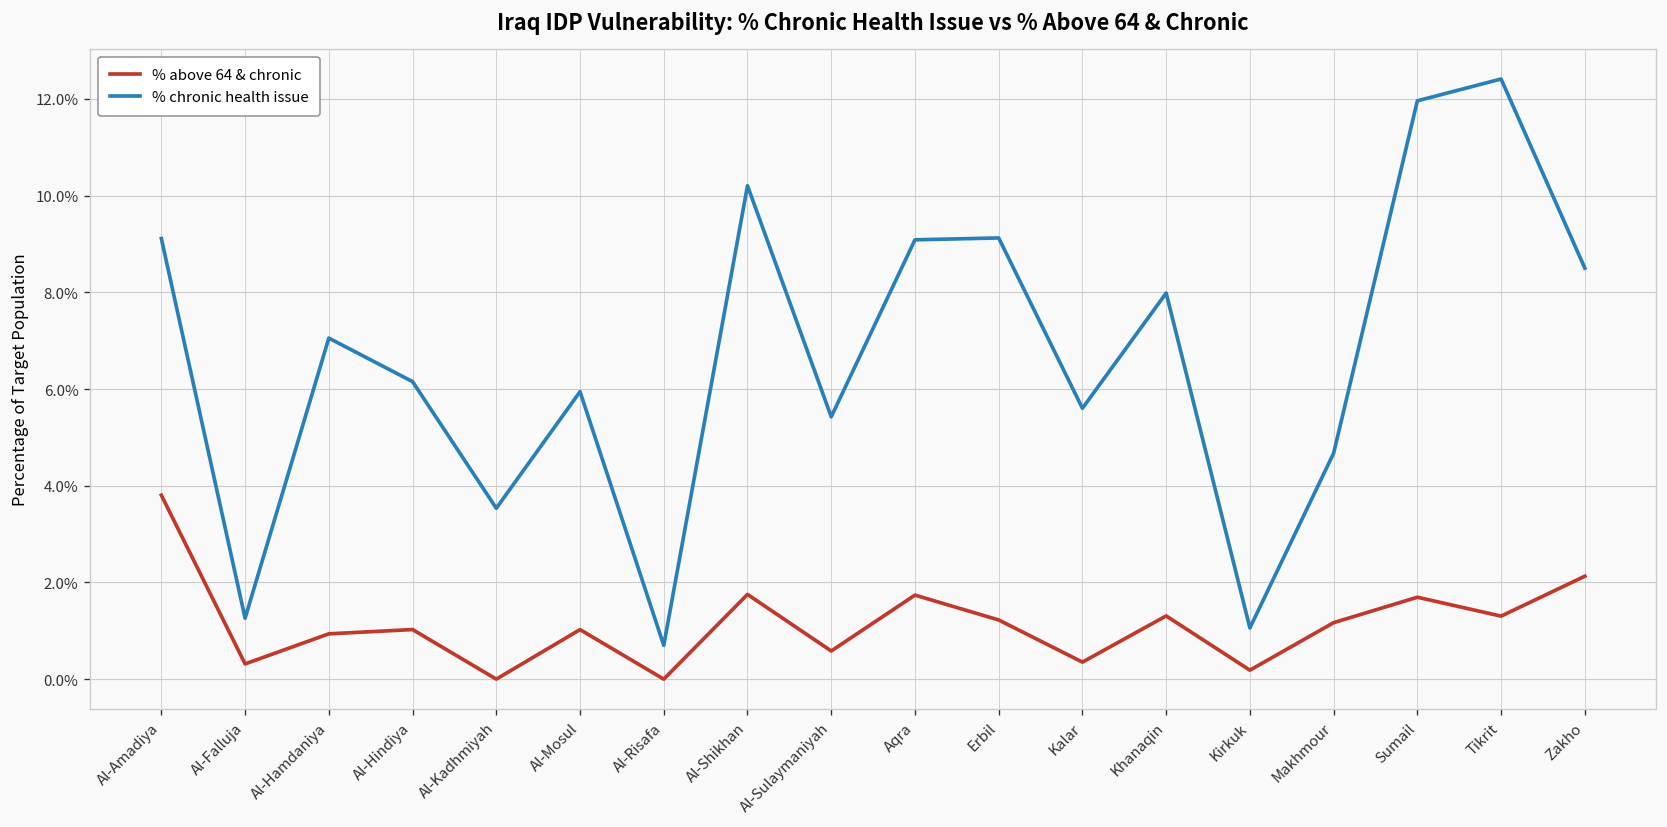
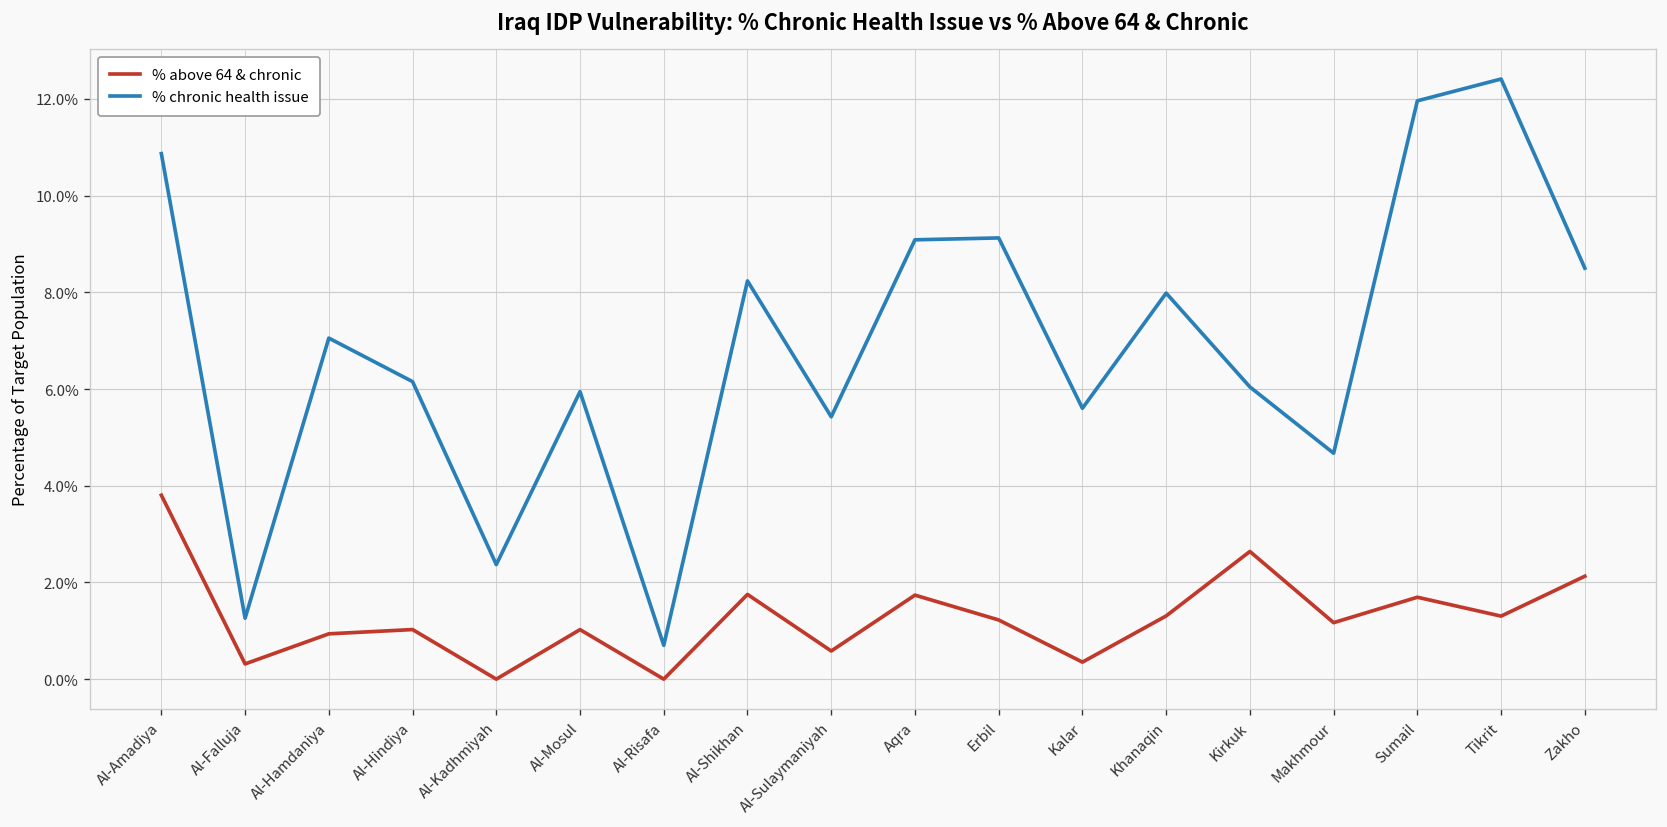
  {
    "% above 64 & chronic": {
      "Al-Amadiya": "3.8%",
      "Al-Falluja": "0.3%",
      "Al-Hamdaniya": "0.9%",
      "Al-Hindiya": "1.0%",
      "Al-Kadhmiyah": "0.0%",
      "Al-Mosul": "1.0%",
      "Al-Risafa": "0.0%",
      "Al-Shikhan": "1.8%",
      "Al-Sulaymaniyah": "0.6%",
      "Aqra": "1.7%",
      "Erbil": "1.2%",
      "Kalar": "0.4%",
      "Khanaqin": "1.3%",
-     "Kirkuk": "0.2%",
+     "Kirkuk": "2.6%",
      "Makhmour": "1.2%",
      "Sumail": "1.7%",
      "Tikrit": "1.3%",
      "Zakho": "2.1%"
    },
    "% chronic health issue": {
-     "Al-Amadiya": "9.1%",
+     "Al-Amadiya": "10.9%",
      "Al-Falluja": "1.3%",
      "Al-Hamdaniya": "7.1%",
      "Al-Hindiya": "6.2%",
-     "Al-Kadhmiyah": "3.5%",
+     "Al-Kadhmiyah": "2.4%",
      "Al-Mosul": "5.9%",
      "Al-Risafa": "0.7%",
-     "Al-Shikhan": "10.2%",
+     "Al-Shikhan": "8.2%",
      "Al-Sulaymaniyah": "5.4%",
      "Aqra": "9.1%",
      "Erbil": "9.1%",
      "Kalar": "5.6%",
      "Khanaqin": "8.0%",
-     "Kirkuk": "1.1%",
+     "Kirkuk": "6.0%",
      "Makhmour": "4.7%",
      "Sumail": "12.0%",
      "Tikrit": "12.4%",
      "Zakho": "8.5%"
    }
  }
